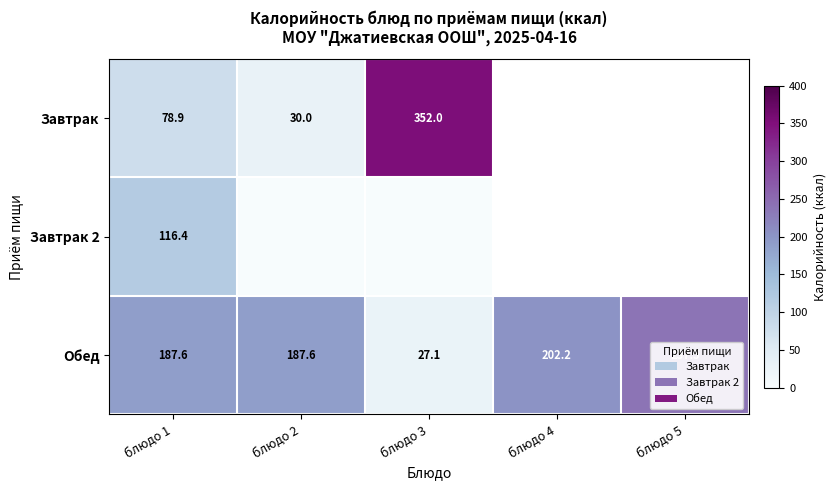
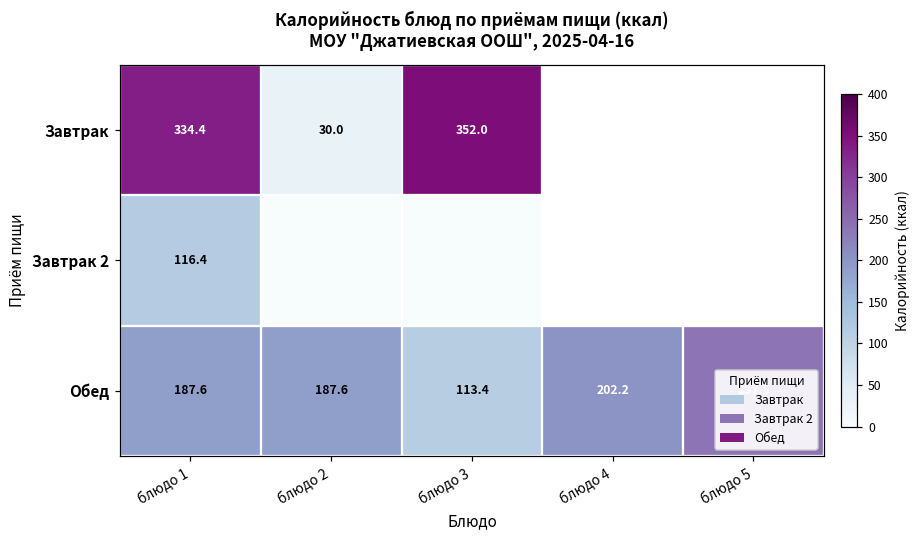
  {
    "Завтрак": {
-     "блюдо 1": 78.9,
+     "блюдо 1": 334.4,
      "блюдо 2": 30.0,
      "блюдо 3": 352.0
    },
    "Завтрак 2": {
      "блюдо 1": 116.4
    },
    "Обед": {
      "блюдо 1": 187.6,
      "блюдо 2": 187.6,
-     "блюдо 3": 27.1,
+     "блюдо 3": 113.4,
      "блюдо 4": 202.2
    }
  }
